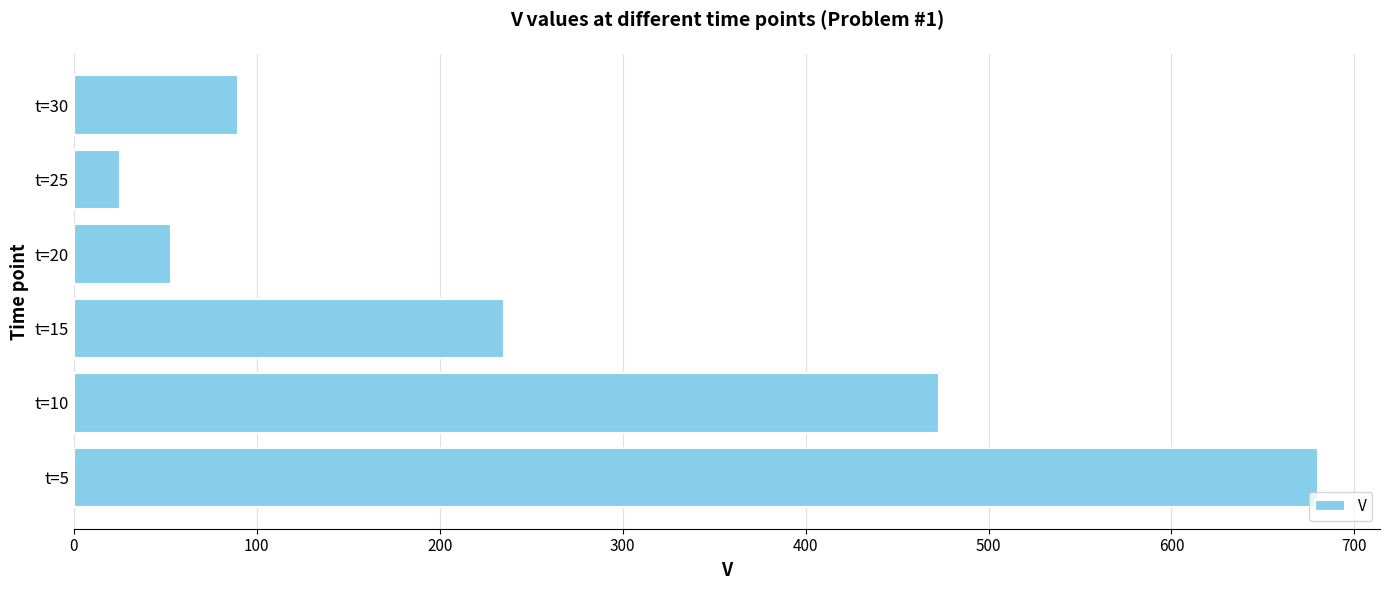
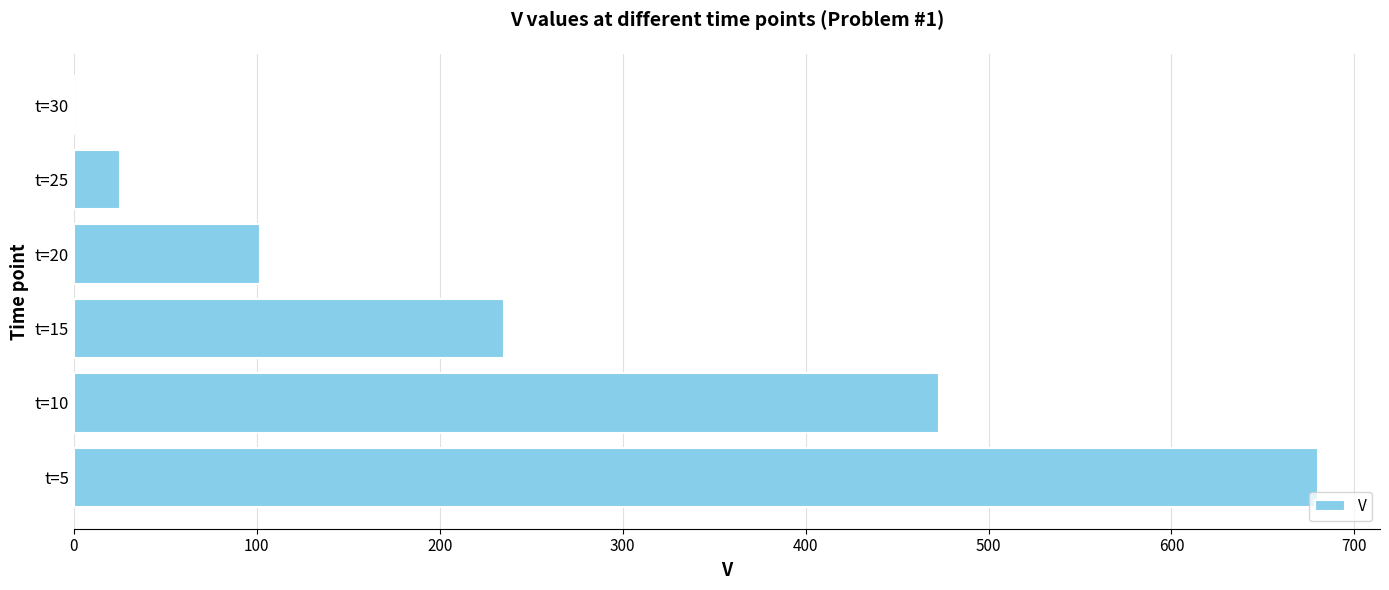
  {
-   "t=30": 90,
+   "t=30": 0,
    "t=25": 25,
-   "t=20": 53,
+   "t=20": 102,
    "t=15": 235,
    "t=10": 473,
    "t=5": 680
  }
